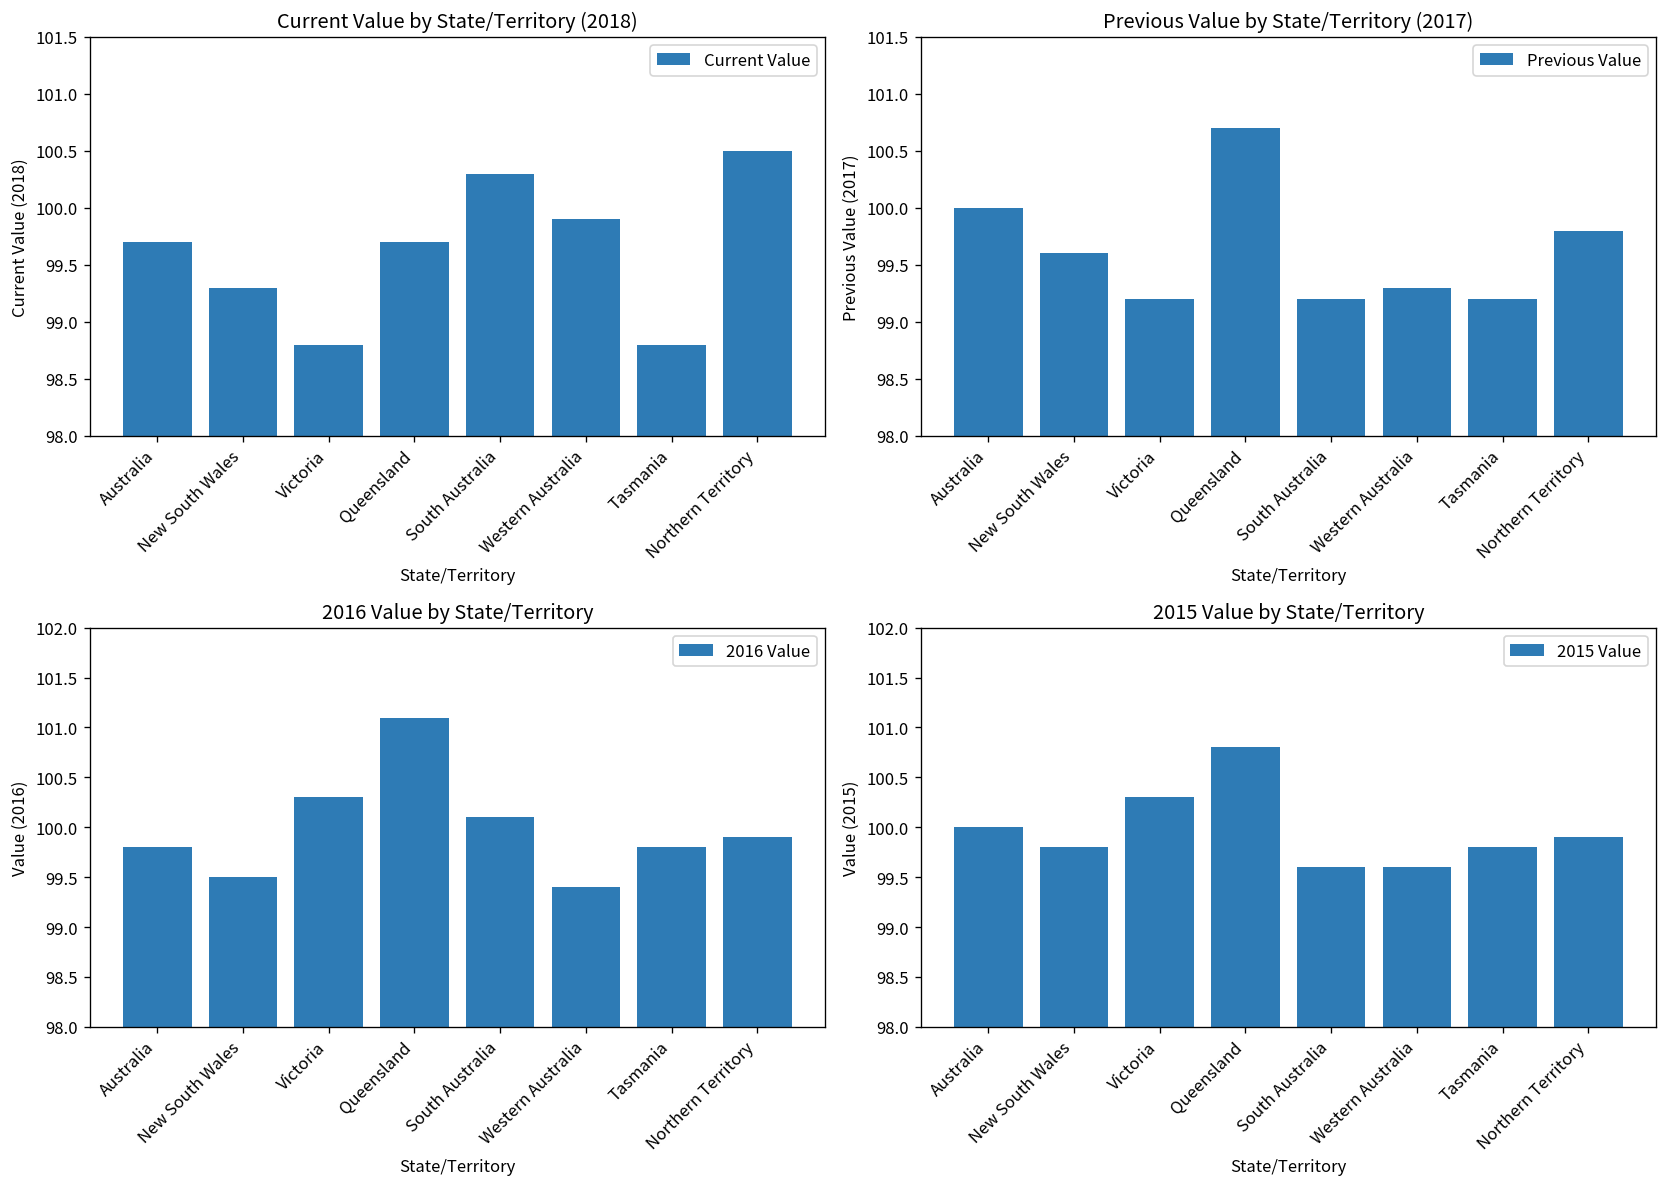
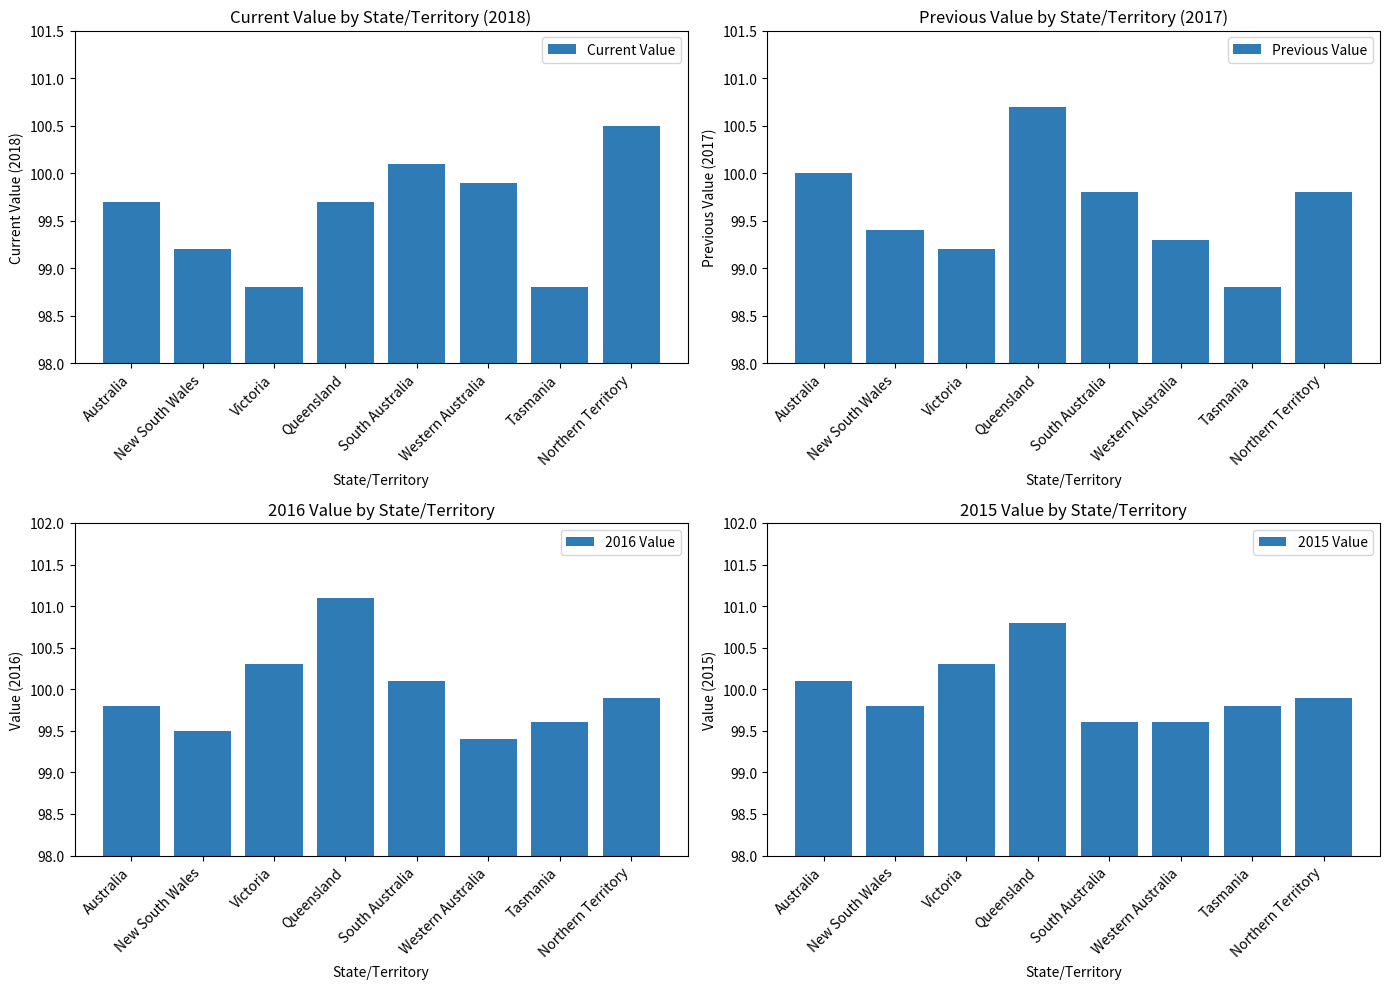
  {
    "Current Value by State/Territory (2018)": {
      "Australia": 99.7,
-     "New South Wales": 99.3,
+     "New South Wales": 99.2,
      "Victoria": 98.8,
      "Queensland": 99.7,
-     "South Australia": 100.3,
+     "South Australia": 100.1,
      "Western Australia": 99.9,
      "Tasmania": 98.8,
      "Northern Territory": 100.5
    },
    "Previous Value by State/Territory (2017)": {
      "Australia": 100.0,
-     "New South Wales": 99.6,
+     "New South Wales": 99.4,
      "Victoria": 99.2,
      "Queensland": 100.7,
-     "South Australia": 99.2,
+     "South Australia": 99.8,
      "Western Australia": 99.3,
-     "Tasmania": 99.2,
+     "Tasmania": 98.8,
      "Northern Territory": 99.8
    },
    "2016 Value by State/Territory": {
      "Australia": 99.8,
      "New South Wales": 99.5,
      "Victoria": 100.3,
      "Queensland": 101.1,
      "South Australia": 100.1,
      "Western Australia": 99.4,
-     "Tasmania": 99.8,
+     "Tasmania": 99.6,
      "Northern Territory": 99.9
    },
    "2015 Value by State/Territory": {
-     "Australia": 100.0,
+     "Australia": 100.1,
      "New South Wales": 99.8,
      "Victoria": 100.3,
      "Queensland": 100.8,
      "South Australia": 99.6,
      "Western Australia": 99.6,
      "Tasmania": 99.8,
      "Northern Territory": 99.9
    }
  }
